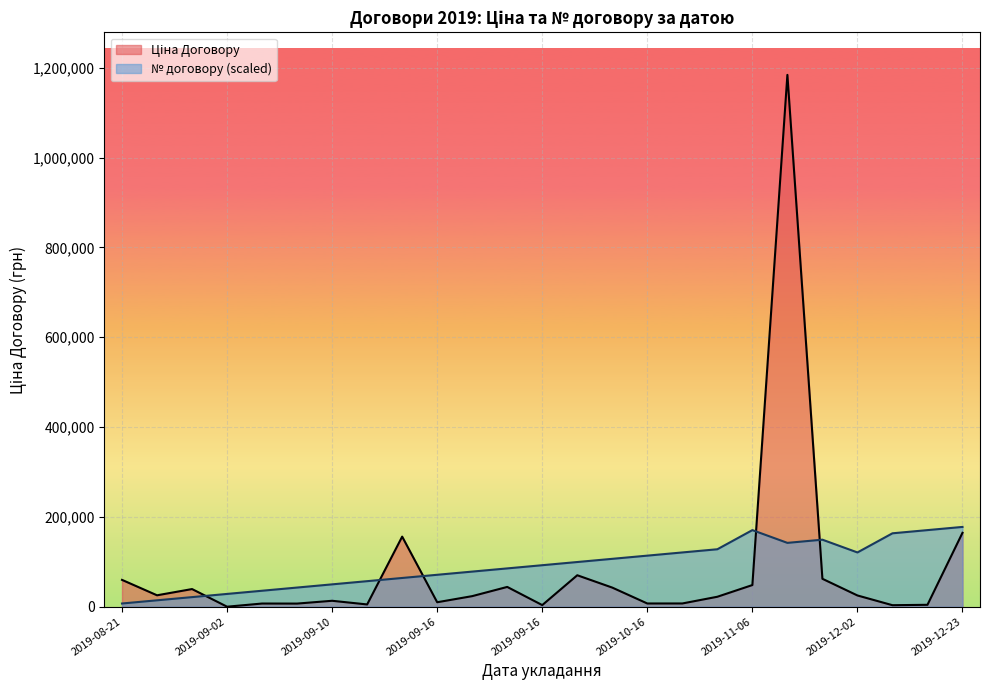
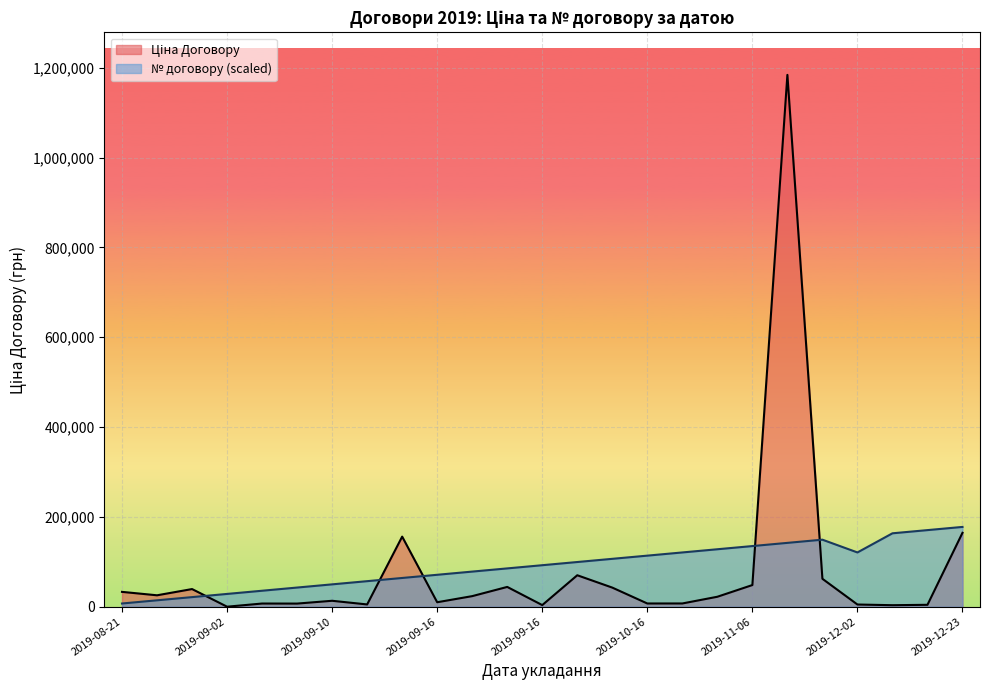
  {
    "Ціна Договору": {
-     "2019-08-21": "60,000",
+     "2019-08-21": "30,000",
      "2019-11-06": "50,000",
-     "2019-12-02": "30,000",
+     "2019-12-02": "0",
      "2019-12-23": "160,000"
    },
    "№ договору (scaled)": {
      "2019-08-21": "10,000",
-     "2019-11-06": "170,000",
+     "2019-11-06": "130,000",
      "2019-12-02": "120,000",
      "2019-12-23": "180,000"
    }
  }
